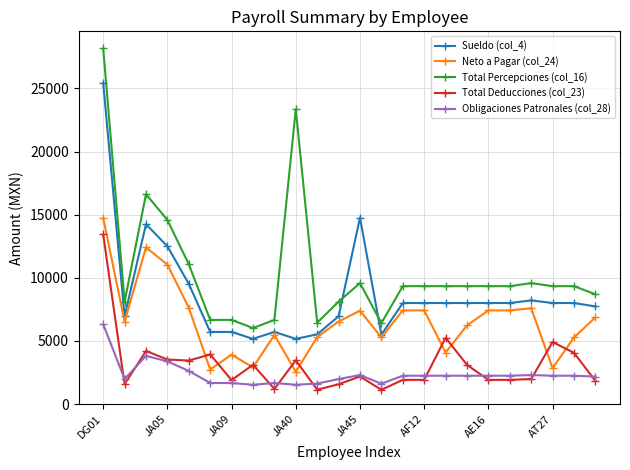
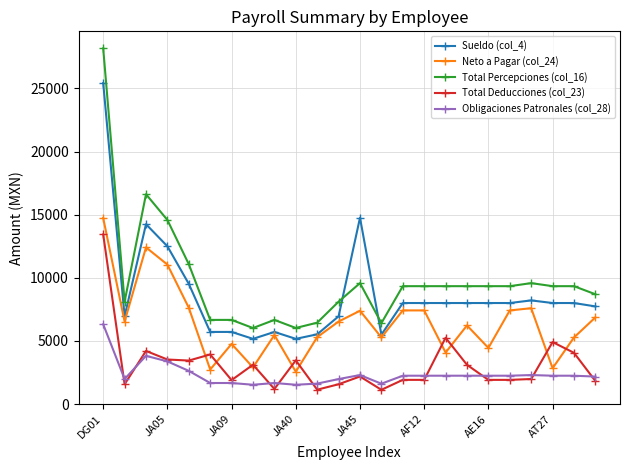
  {
    "Sueldo (col_4)": {
      "DG01": 25400,
      "JA05": 12500,
      "JA09": 5700,
      "JA40": 5200,
      "JA45": 14800,
      "AF12": 8000,
      "AE16": 8000,
      "AT27": 8000
    },
    "Neto a Pagar (col_24)": {
      "DG01": 14700,
      "JA05": 11100,
-     "JA09": 3900,
+     "JA09": 4800,
      "JA40": 2600,
      "JA45": 7400,
      "AF12": 7400,
-     "AE16": 7400,
+     "AE16": 4500,
      "AT27": 2800
    },
    "Total Percepciones (col_16)": {
      "DG01": 28200,
      "JA05": 14600,
      "JA09": 6700,
-     "JA40": 23400,
+     "JA40": 6000,
      "JA45": 9600,
      "AF12": 9300,
      "AE16": 9300,
      "AT27": 9300
    },
    "Total Deducciones (col_23)": {
      "DG01": 13400,
      "JA09": 1900,
      "JA40": 3500,
      "AF12": 1900,
      "AE16": 1900,
      "AT27": 4900
    },
    "Obligaciones Patronales (col_28)": {
      "DG01": 6300,
      "JA09": 1700,
      "JA40": 1500,
      "AF12": 2200,
      "AE16": 2200,
      "AT27": 2200
    }
  }
